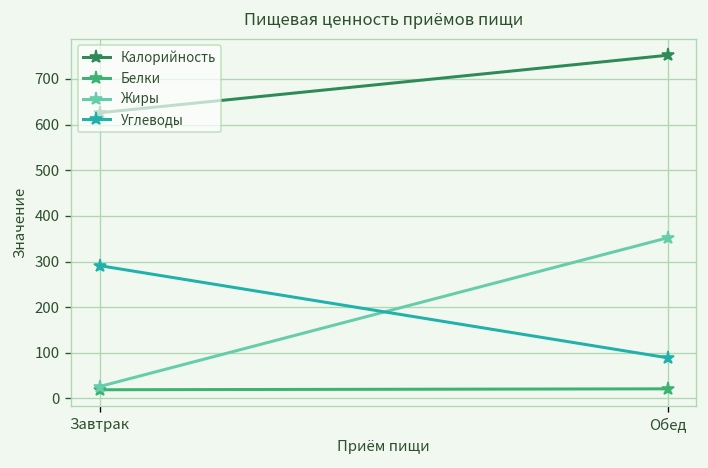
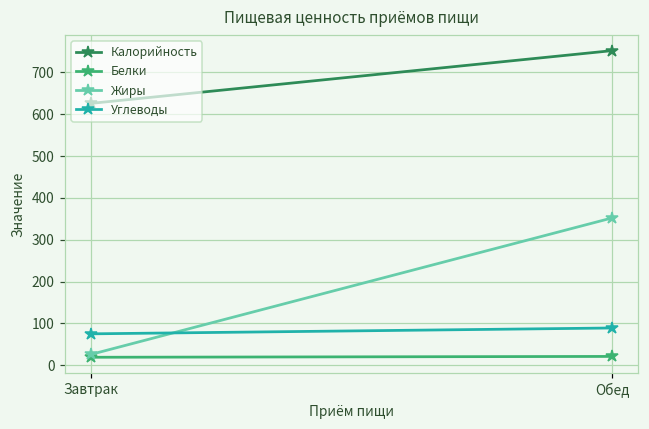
  {
    "Жиры": {
      "Завтрак": 30,
      "Обед": 350
    },
    "Углеводы": {
-     "Завтрак": 290,
+     "Завтрак": 80,
      "Обед": 90
    }
  }
